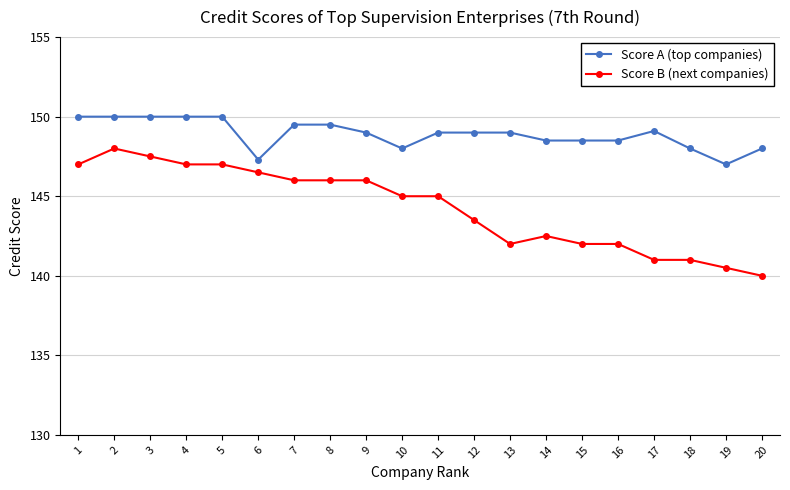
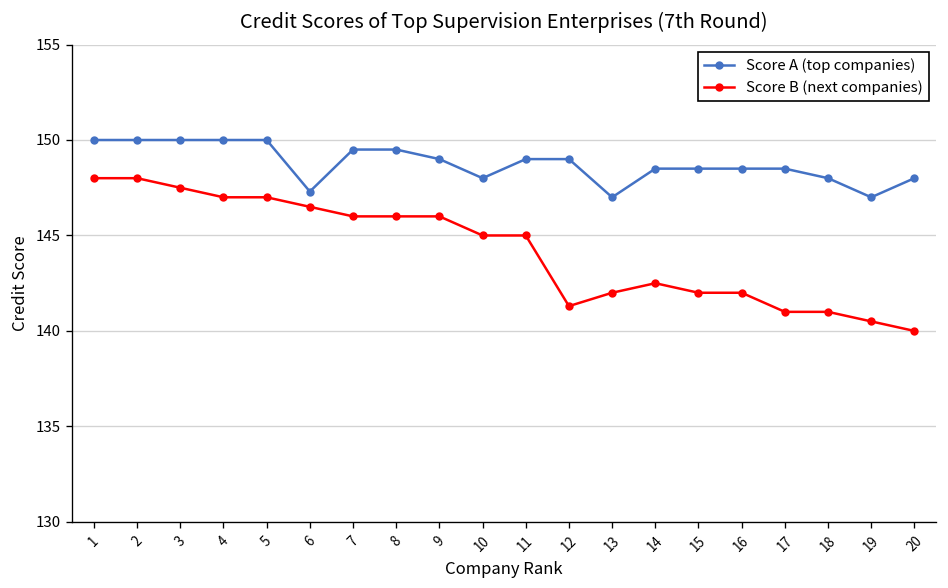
  {
    "Score A (top companies)": {
      "1": 150.0,
      "2": 150.0,
      "3": 150.0,
      "4": 150.0,
      "5": 150.0,
      "6": 147.3,
      "7": 149.5,
      "8": 149.5,
      "9": 149.0,
      "10": 148.0,
      "11": 149.0,
      "12": 149.0,
-     "13": 149,
+     "13": 147,
      "14": 148.5,
      "15": 148.5,
      "16": 148.5,
-     "17": 149.1,
+     "17": 148.5,
      "18": 148.0,
      "19": 147.0,
      "20": 148.0
    },
    "Score B (next companies)": {
-     "1": 147,
+     "1": 148,
      "2": 148.0,
      "3": 147.5,
      "4": 147.0,
      "5": 147.0,
      "6": 146.5,
      "7": 146.0,
      "8": 146.0,
      "9": 146.0,
      "10": 145.0,
      "11": 145.0,
-     "12": 143.5,
+     "12": 141.3,
      "13": 142.0,
      "14": 142.5,
      "15": 142.0,
      "16": 142.0,
      "17": 141.0,
      "18": 141.0,
      "19": 140.5,
      "20": 140.0
    }
  }
